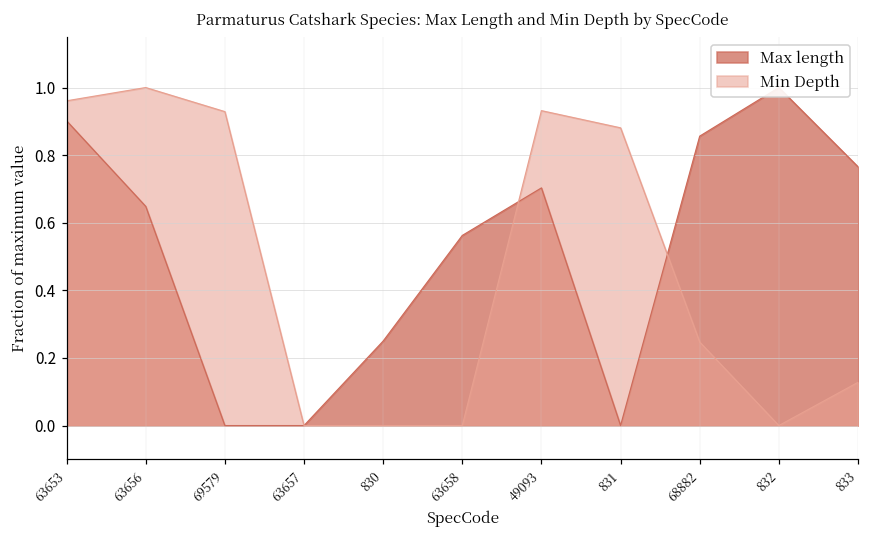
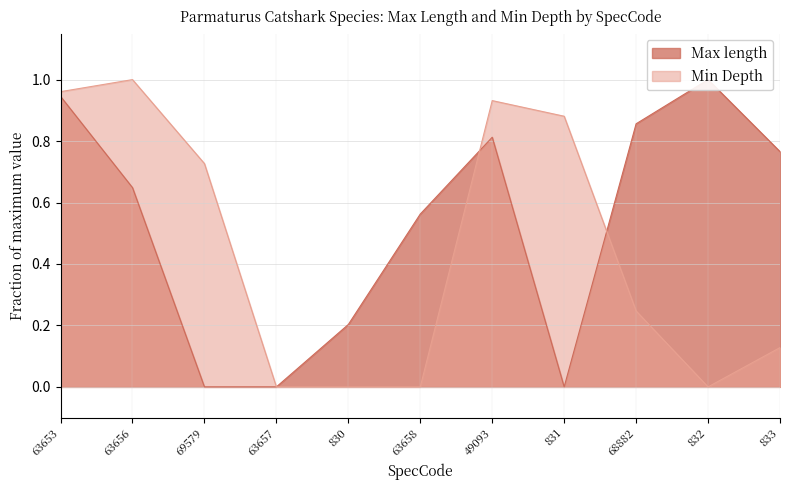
  {
    "Max length": {
-     "63653": 0.90,
+     "63653": 0.95,
      "63656": 0.65,
      "69579": 0.00,
-     "830": 0.25,
+     "830": 0.20,
      "63658": 0.56,
-     "49093": 0.70,
+     "49093": 0.81,
      "831": 0.00,
      "68882": 0.86,
      "833": 0.77
    },
    "Min Depth": {
      "63653": 0.96,
      "63656": 1.00,
-     "69579": 0.93,
+     "69579": 0.73,
      "830": 0.00,
      "63658": 0.00,
      "49093": 0.93,
      "831": 0.88,
      "68882": 0.25,
      "832": 0.00,
      "833": 0.13
    }
  }
